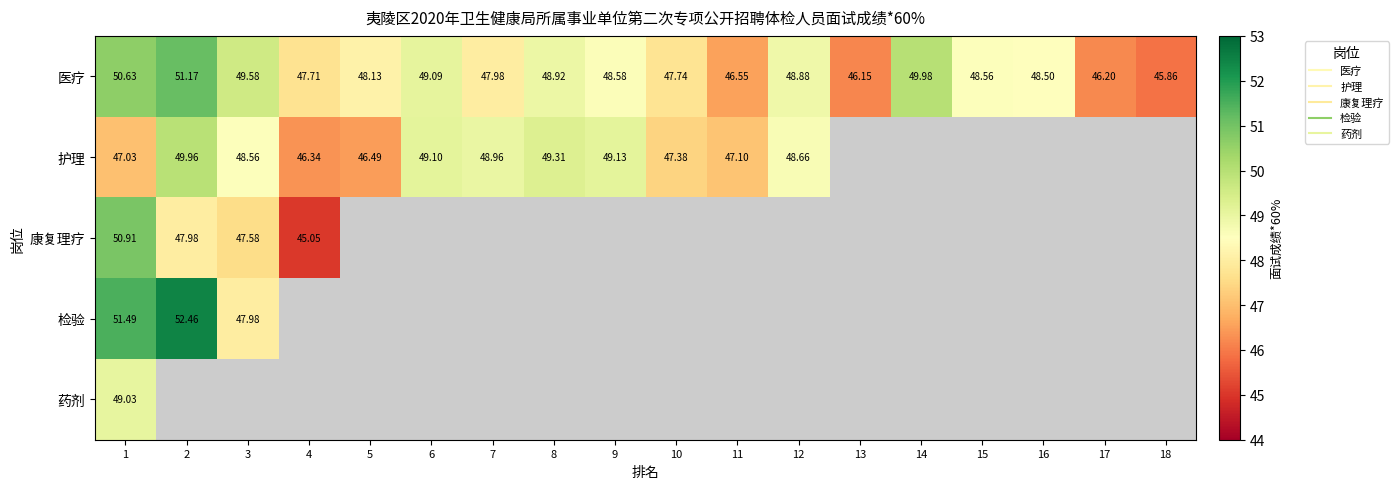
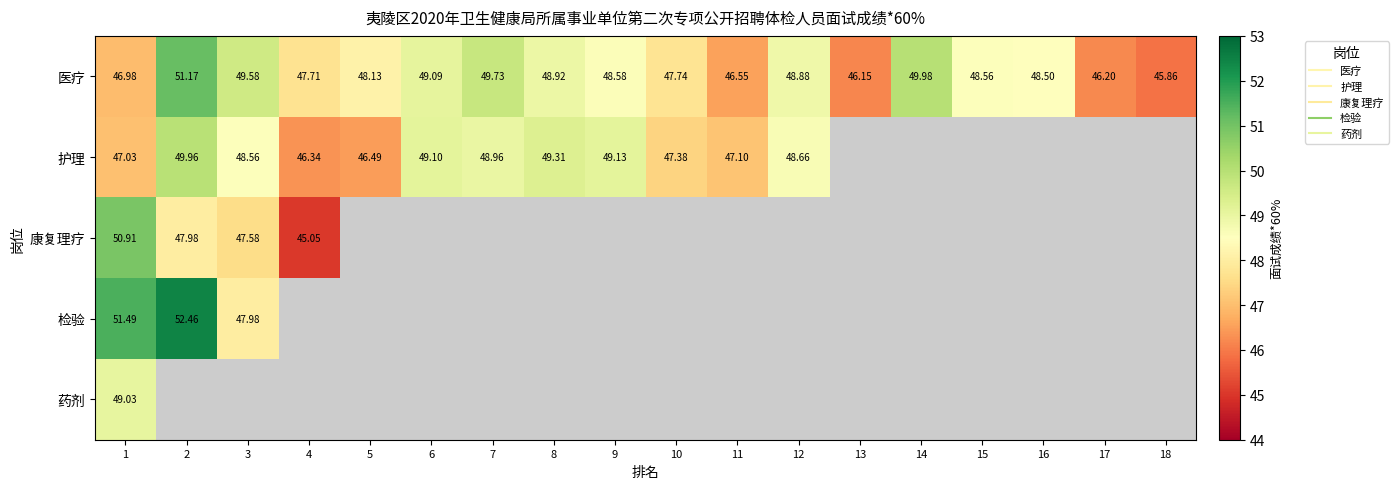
  {
    "医疗": {
-     "1": 50.63,
+     "1": 46.98,
      "2": 51.17,
      "3": 49.58,
      "4": 47.71,
      "5": 48.13,
      "6": 49.09,
-     "7": 47.98,
+     "7": 49.73,
      "8": 48.92,
      "9": 48.58,
      "10": 47.74,
      "11": 46.55,
      "12": 48.88,
      "13": 46.15,
      "14": 49.98,
      "15": 48.56,
      "16": 48.50,
      "17": 46.20,
      "18": 45.86
    },
    "护理": {
      "1": 47.03,
      "2": 49.96,
      "3": 48.56,
      "4": 46.34,
      "5": 46.49,
      "6": 49.10,
      "7": 48.96,
      "8": 49.31,
      "9": 49.13,
      "10": 47.38,
      "11": 47.10,
      "12": 48.66
    },
    "康复理疗": {
      "1": 50.91,
      "2": 47.98,
      "3": 47.58,
      "4": 45.05
    },
    "检验": {
      "1": 51.49,
      "2": 52.46,
      "3": 47.98
    },
    "药剂": {
      "1": 49.03
    }
  }
